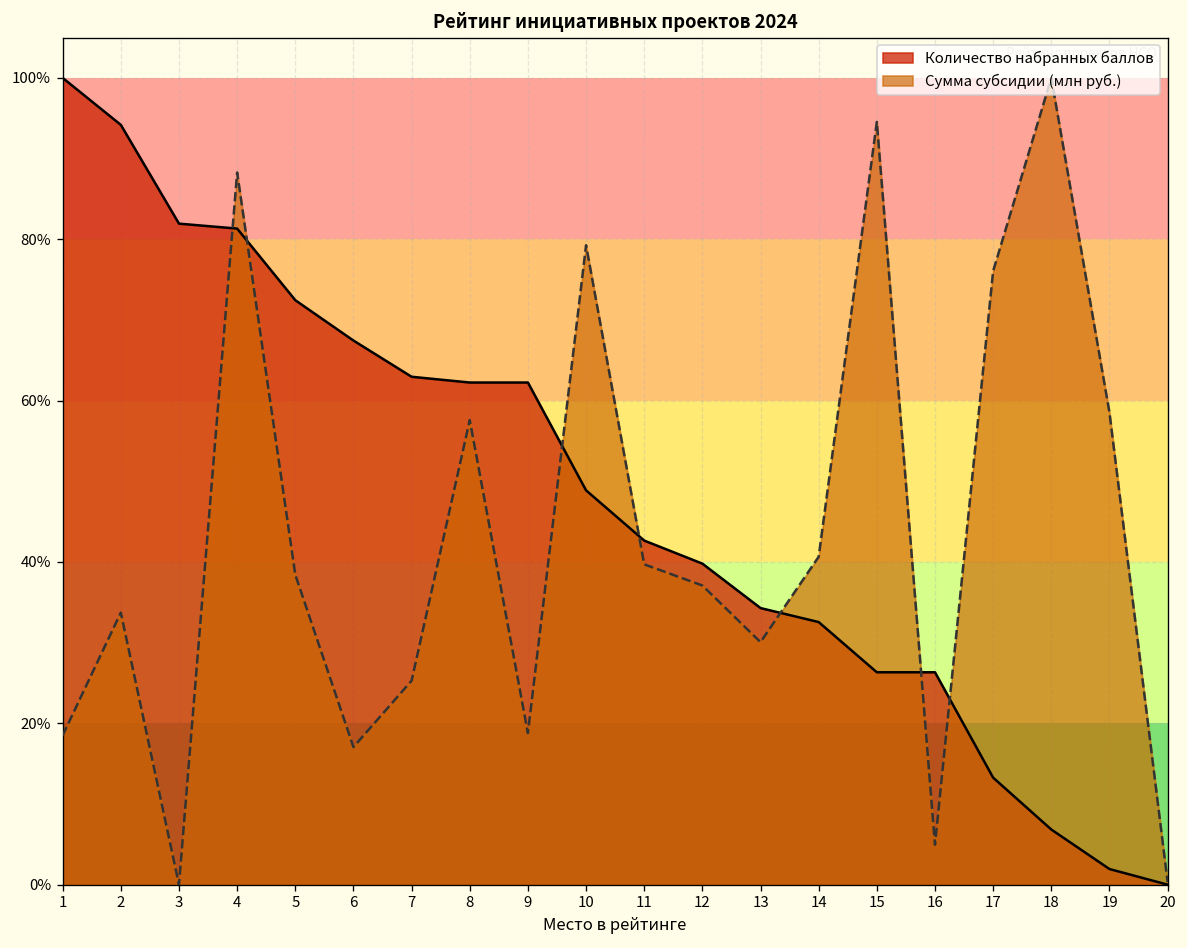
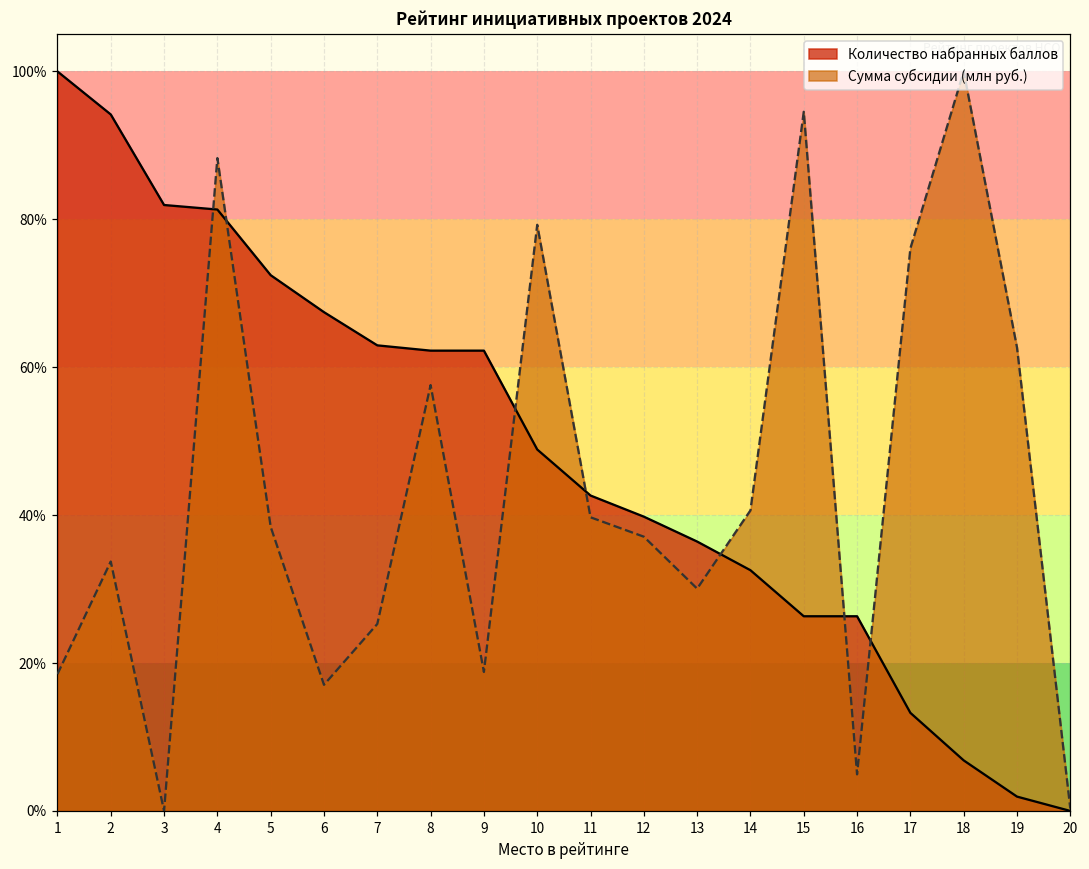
  {
    "Количество набранных баллов": {
      "1": "100%",
      "2": "94%",
      "3": "82%",
      "4": "81%",
      "5": "72%",
      "6": "67%",
      "7": "63%",
      "8": "62%",
      "9": "62%",
      "10": "49%",
      "11": "43%",
      "12": "40%",
-     "13": "34%",
+     "13": "36%",
      "14": "33%",
      "15": "26%",
      "16": "26%",
      "17": "13%",
      "18": "7%",
      "19": "2%"
    },
    "Сумма субсидии (млн руб.)": {
      "1": "19%",
      "2": "34%",
      "3": "0%",
      "4": "88%",
      "5": "38%",
      "6": "17%",
      "7": "25%",
      "8": "58%",
      "9": "19%",
      "10": "79%",
      "11": "40%",
      "12": "37%",
      "13": "30%",
      "14": "41%",
      "15": "95%",
      "16": "5%",
      "17": "76%",
-     "19": "59%"
+     "19": "63%"
    }
  }
